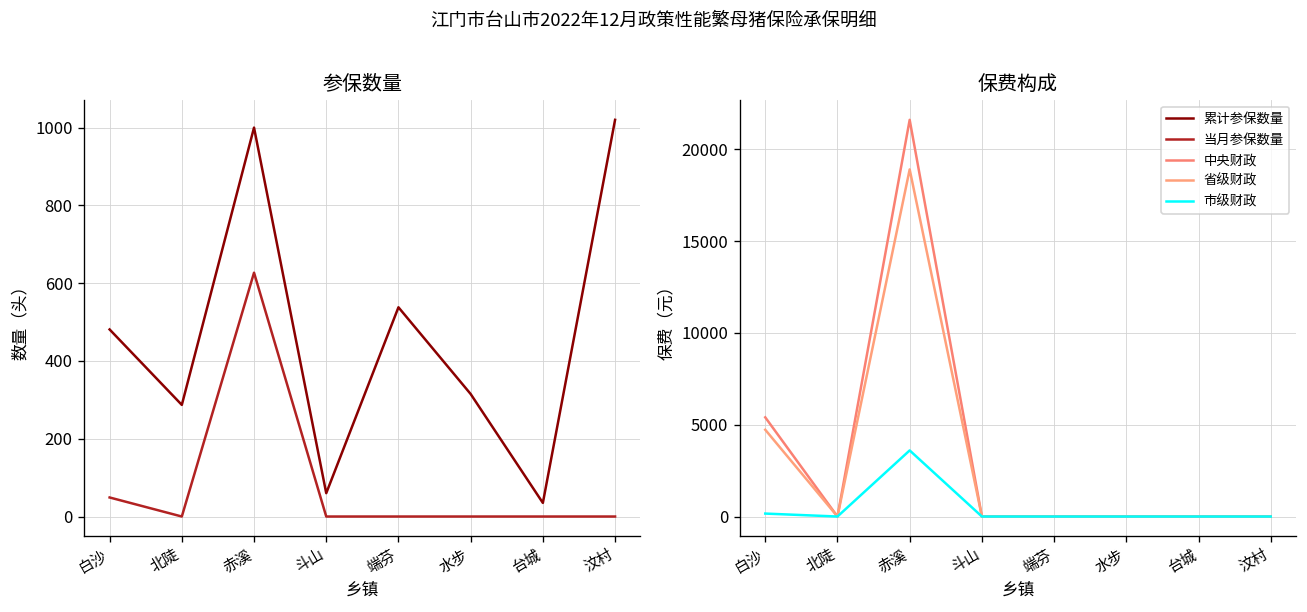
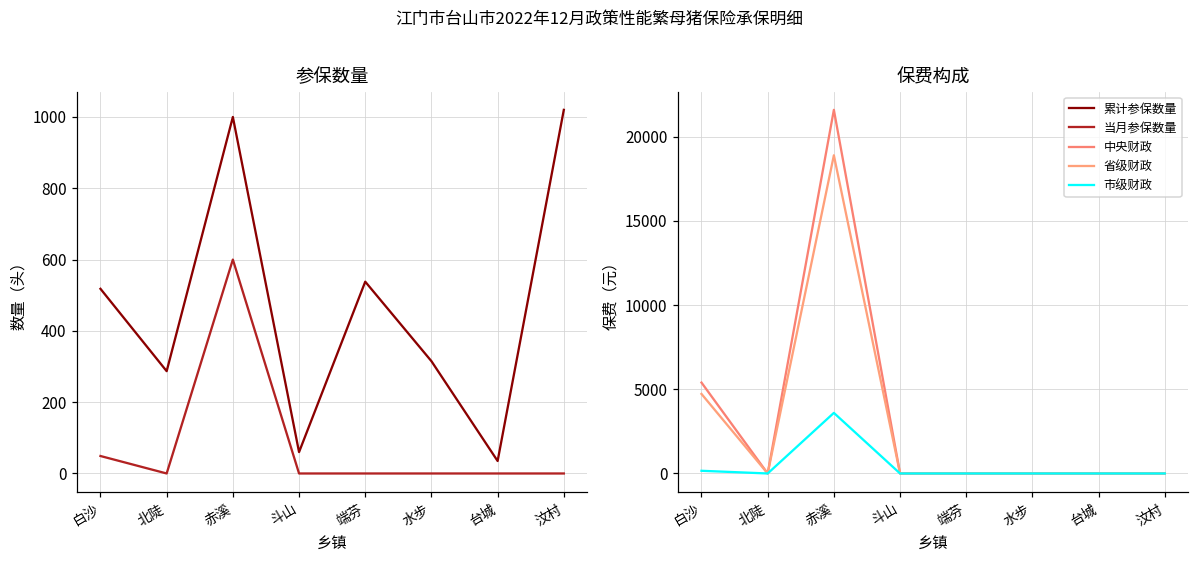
  {
    "参保数量": {
      "累计参保数量": {
-       "白沙": 480,
+       "白沙": 520,
        "北陡": 290,
        "赤溪": 1000,
        "斗山": 60,
        "端芬": 540,
        "水步": 320,
        "台城": 40,
        "汶村": 1020
      },
      "当月参保数量": {
        "白沙": 50,
        "北陡": 0,
-       "赤溪": 630,
+       "赤溪": 600,
        "斗山": 0,
        "端芬": 0,
        "水步": 0,
        "台城": 0,
        "汶村": 0
      }
    },
    "保费构成": {
      "市级财政": {
        "白沙": 200,
        "赤溪": 3600
      }
    }
  }
